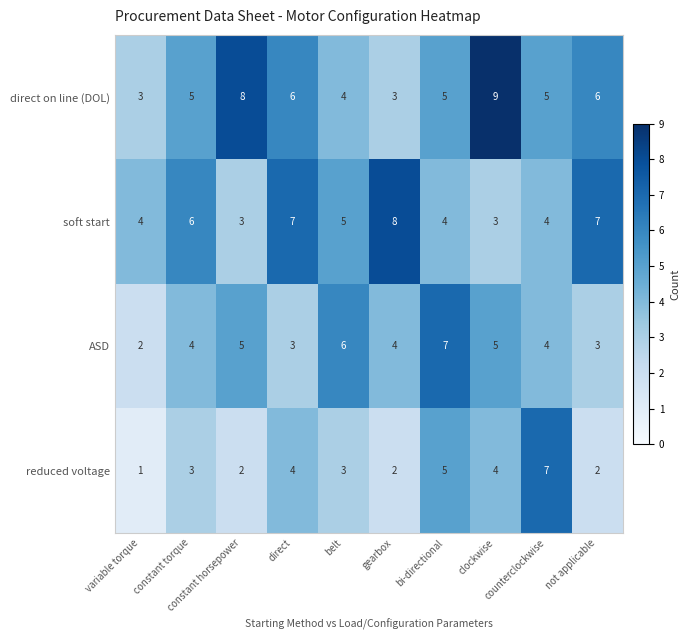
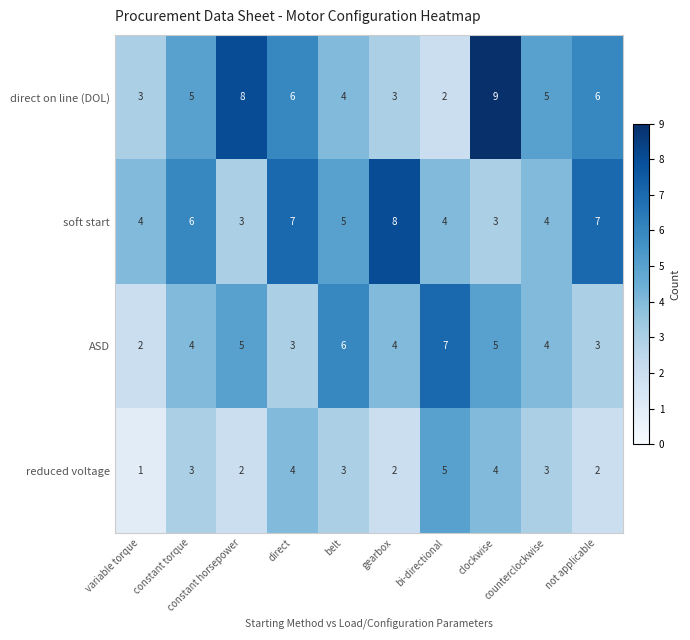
  {
    "direct on line (DOL)": {
      "variable torque": 3,
      "constant torque": 5,
      "constant horsepower": 8,
      "direct": 6,
      "belt": 4,
      "gearbox": 3,
-     "bi-directional": 5,
+     "bi-directional": 2,
      "clockwise": 9,
      "counterclockwise": 5,
      "not applicable": 6
    },
    "soft start": {
      "variable torque": 4,
      "constant torque": 6,
      "constant horsepower": 3,
      "direct": 7,
      "belt": 5,
      "gearbox": 8,
      "bi-directional": 4,
      "clockwise": 3,
      "counterclockwise": 4,
      "not applicable": 7
    },
    "ASD": {
      "variable torque": 2,
      "constant torque": 4,
      "constant horsepower": 5,
      "direct": 3,
      "belt": 6,
      "gearbox": 4,
      "bi-directional": 7,
      "clockwise": 5,
      "counterclockwise": 4,
      "not applicable": 3
    },
    "reduced voltage": {
      "variable torque": 1,
      "constant torque": 3,
      "constant horsepower": 2,
      "direct": 4,
      "belt": 3,
      "gearbox": 2,
      "bi-directional": 5,
      "clockwise": 4,
-     "counterclockwise": 7,
+     "counterclockwise": 3,
      "not applicable": 2
    }
  }
